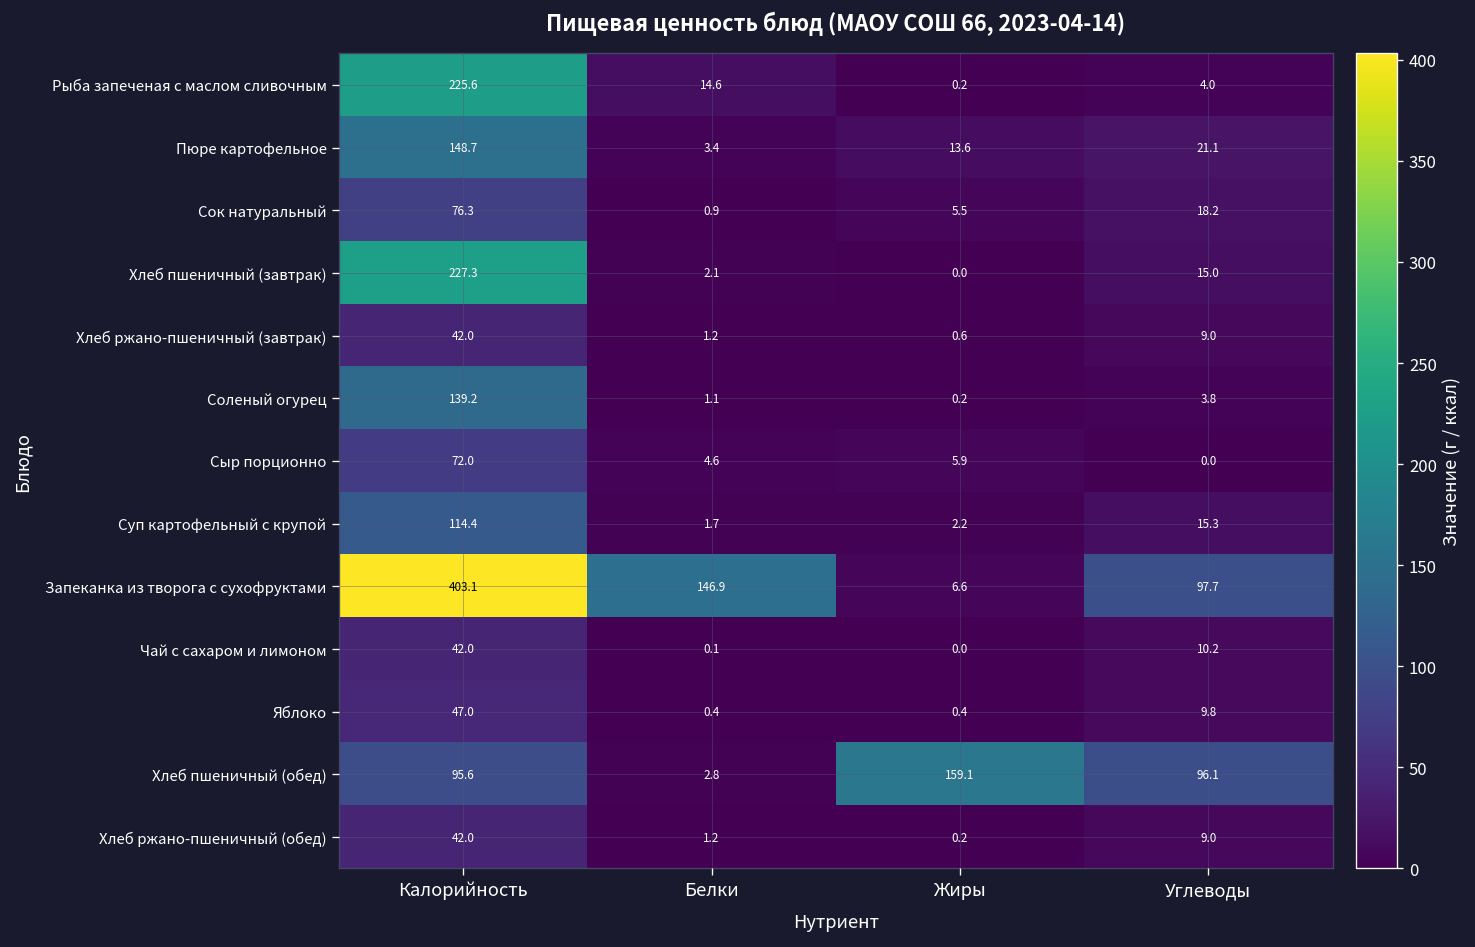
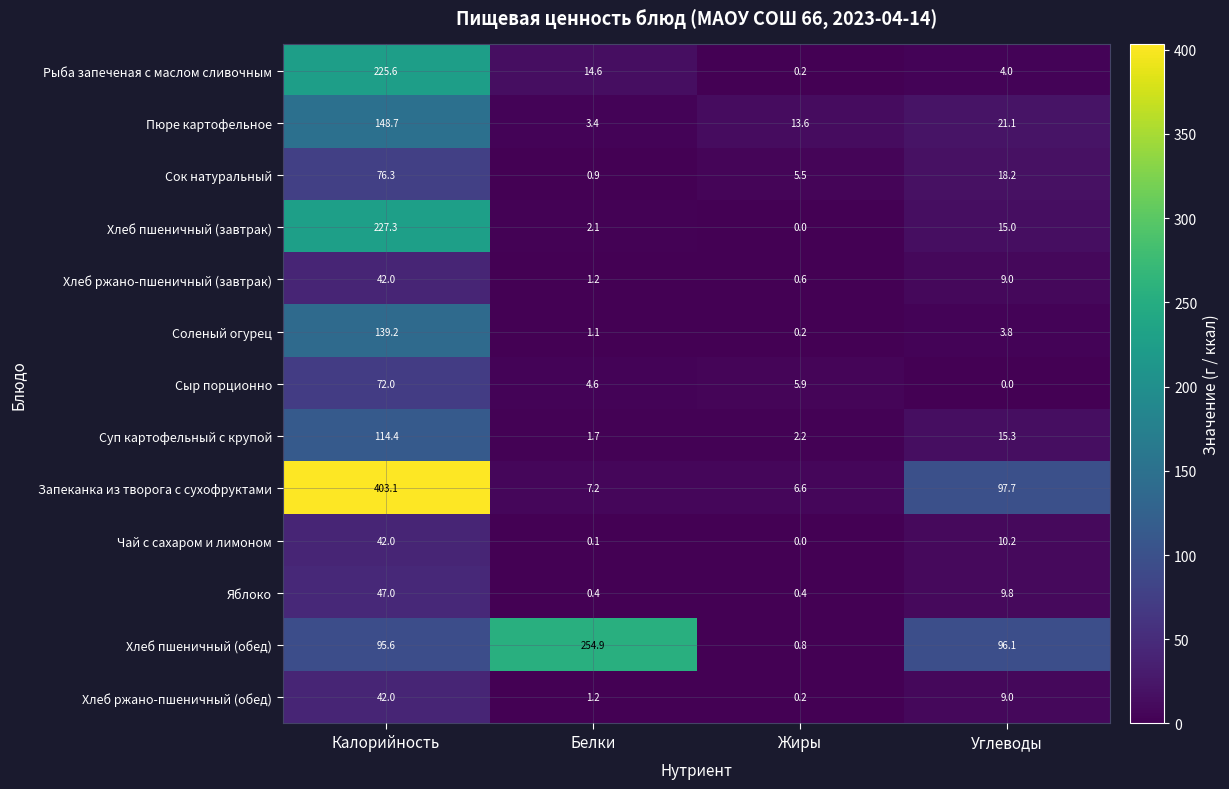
  {
    "Рыба запеченая с маслом сливочным": {
      "Калорийность": 225.6,
      "Белки": 14.6,
      "Жиры": 0.2,
      "Углеводы": 4.0
    },
    "Пюре картофельное": {
      "Калорийность": 148.7,
      "Белки": 3.4,
      "Жиры": 13.6,
      "Углеводы": 21.1
    },
    "Сок натуральный": {
      "Калорийность": 76.3,
      "Белки": 0.9,
      "Жиры": 5.5,
      "Углеводы": 18.2
    },
    "Хлеб пшеничный (завтрак)": {
      "Калорийность": 227.3,
      "Белки": 2.1,
      "Жиры": 0.0,
      "Углеводы": 15.0
    },
    "Хлеб ржано-пшеничный (завтрак)": {
      "Калорийность": 42.0,
      "Белки": 1.2,
      "Жиры": 0.6,
      "Углеводы": 9.0
    },
    "Соленый огурец": {
      "Калорийность": 139.2,
      "Белки": 1.1,
      "Жиры": 0.2,
      "Углеводы": 3.8
    },
    "Сыр порционно": {
      "Калорийность": 72.0,
      "Белки": 4.6,
      "Жиры": 5.9,
      "Углеводы": 0.0
    },
    "Суп картофельный с крупой": {
      "Калорийность": 114.4,
      "Белки": 1.7,
      "Жиры": 2.2,
      "Углеводы": 15.3
    },
    "Запеканка из творога с сухофруктами": {
      "Калорийность": 403.1,
-     "Белки": 146.9,
+     "Белки": 7.2,
      "Жиры": 6.6,
      "Углеводы": 97.7
    },
    "Чай с сахаром и лимоном": {
      "Калорийность": 42.0,
      "Белки": 0.1,
      "Жиры": 0.0,
      "Углеводы": 10.2
    },
    "Яблоко": {
      "Калорийность": 47.0,
      "Белки": 0.4,
      "Жиры": 0.4,
      "Углеводы": 9.8
    },
    "Хлеб пшеничный (обед)": {
      "Калорийность": 95.6,
-     "Белки": 2.8,
-     "Жиры": 159.1,
+     "Белки": 254.9,
+     "Жиры": 0.8,
      "Углеводы": 96.1
    },
    "Хлеб ржано-пшеничный (обед)": {
      "Калорийность": 42.0,
      "Белки": 1.2,
      "Жиры": 0.2,
      "Углеводы": 9.0
    }
  }
